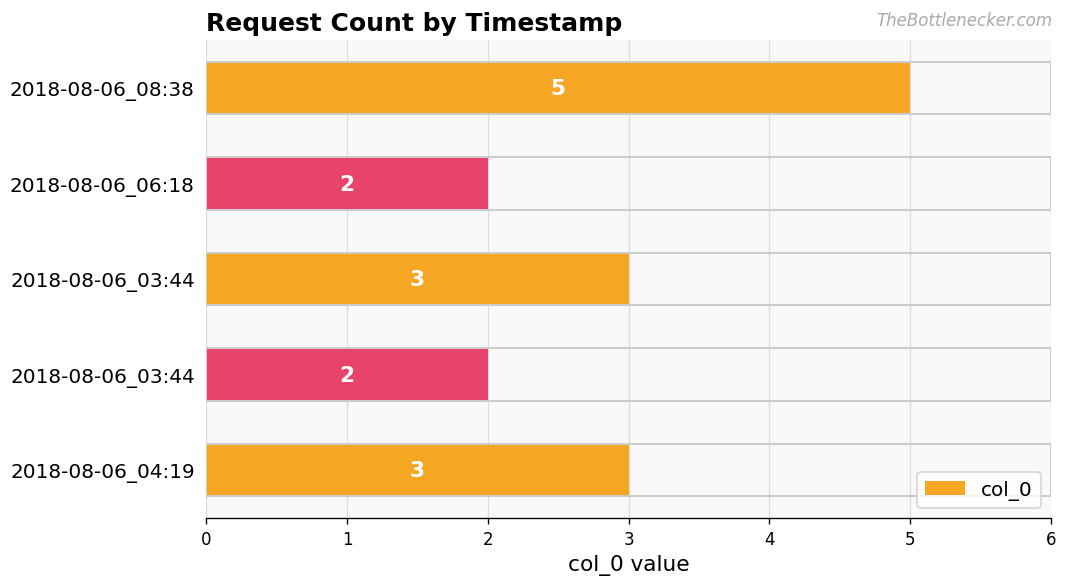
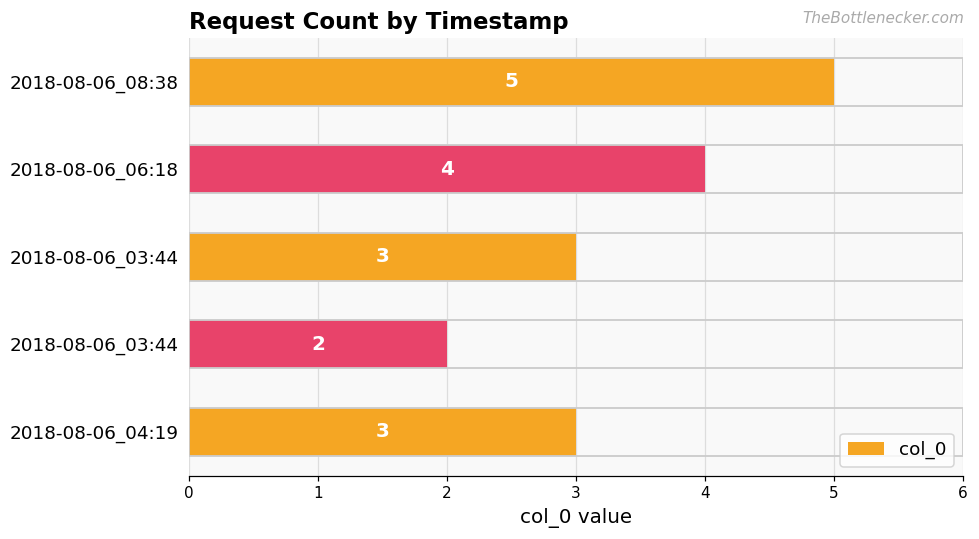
  {
    "2018-08-06_08:38": 5,
-   "2018-08-06_06:18": 2,
+   "2018-08-06_06:18": 4,
    "2018-08-06_04:19": 3
  }
